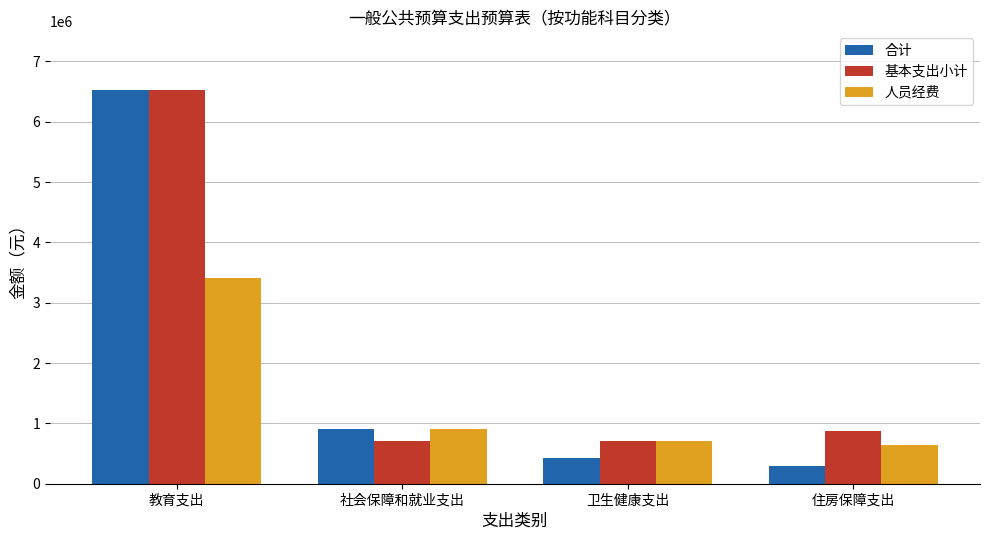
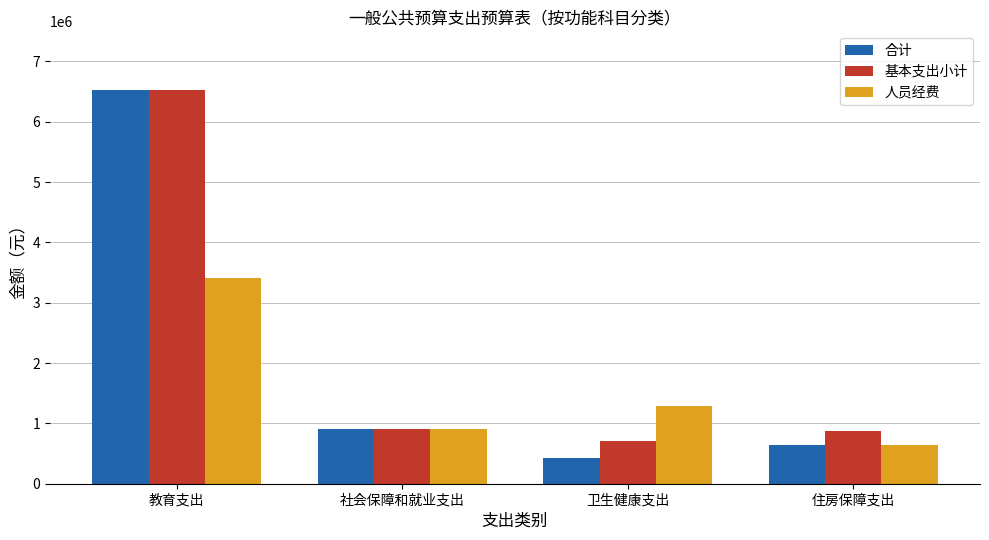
  {
    "合计": {
      "教育支出": 6500000,
      "社会保障和就业支出": 900000,
      "卫生健康支出": 400000,
-     "住房保障支出": 300000
+     "住房保障支出": 600000
    },
    "基本支出小计": {
      "教育支出": 6500000,
-     "社会保障和就业支出": 700000,
+     "社会保障和就业支出": 900000,
      "卫生健康支出": 700000,
      "住房保障支出": 900000
    },
    "人员经费": {
      "教育支出": 3400000,
      "社会保障和就业支出": 900000,
-     "卫生健康支出": 700000,
+     "卫生健康支出": 1300000,
      "住房保障支出": 600000
    }
  }
